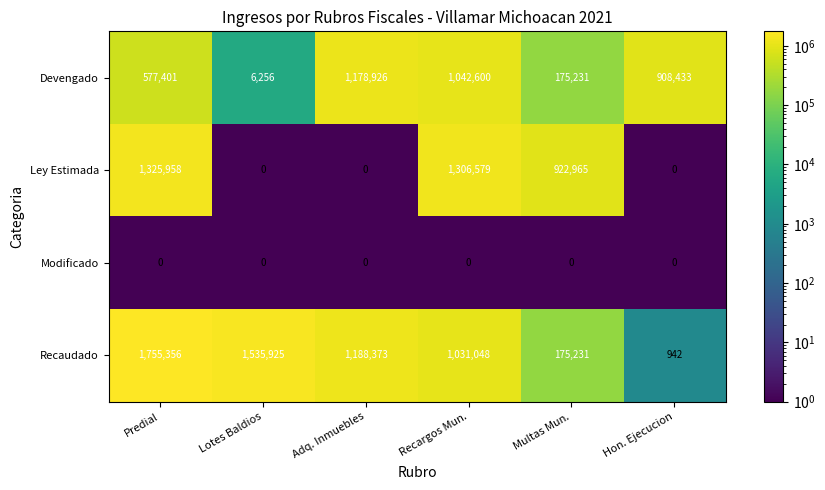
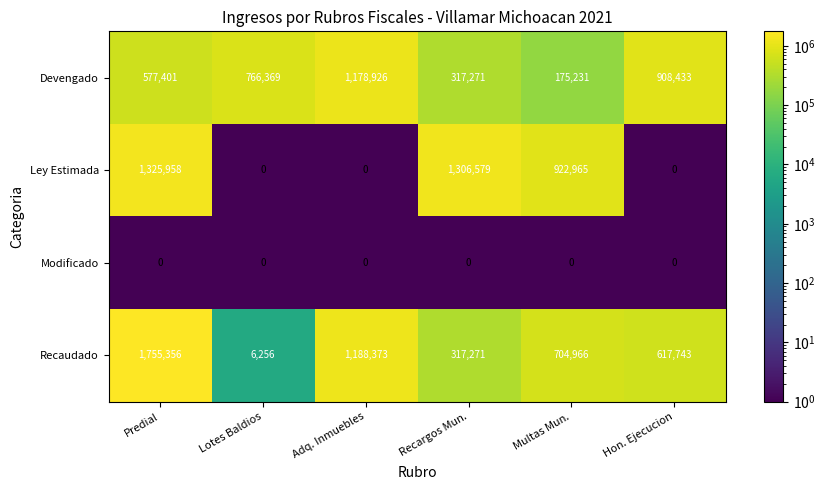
  {
    "Devengado": {
      "Predial": "577,401",
-     "Lotes Baldios": "6,256",
+     "Lotes Baldios": "766,369",
      "Adq. Inmuebles": "1,178,926",
-     "Recargos Mun.": "1,042,600",
+     "Recargos Mun.": "317,271",
      "Multas Mun.": "175,231",
      "Hon. Ejecucion": "908,433"
    },
    "Ley Estimada": {
      "Predial": "1,325,958",
      "Lotes Baldios": "0",
      "Adq. Inmuebles": "0",
      "Recargos Mun.": "1,306,579",
      "Multas Mun.": "922,965",
      "Hon. Ejecucion": "0"
    },
    "Modificado": {
      "Predial": "0",
      "Lotes Baldios": "0",
      "Adq. Inmuebles": "0",
      "Recargos Mun.": "0",
      "Multas Mun.": "0",
      "Hon. Ejecucion": "0"
    },
    "Recaudado": {
      "Predial": "1,755,356",
-     "Lotes Baldios": "1,535,925",
+     "Lotes Baldios": "6,256",
      "Adq. Inmuebles": "1,188,373",
-     "Recargos Mun.": "1,031,048",
-     "Multas Mun.": "175,231",
-     "Hon. Ejecucion": "942"
+     "Recargos Mun.": "317,271",
+     "Multas Mun.": "704,966",
+     "Hon. Ejecucion": "617,743"
    }
  }
